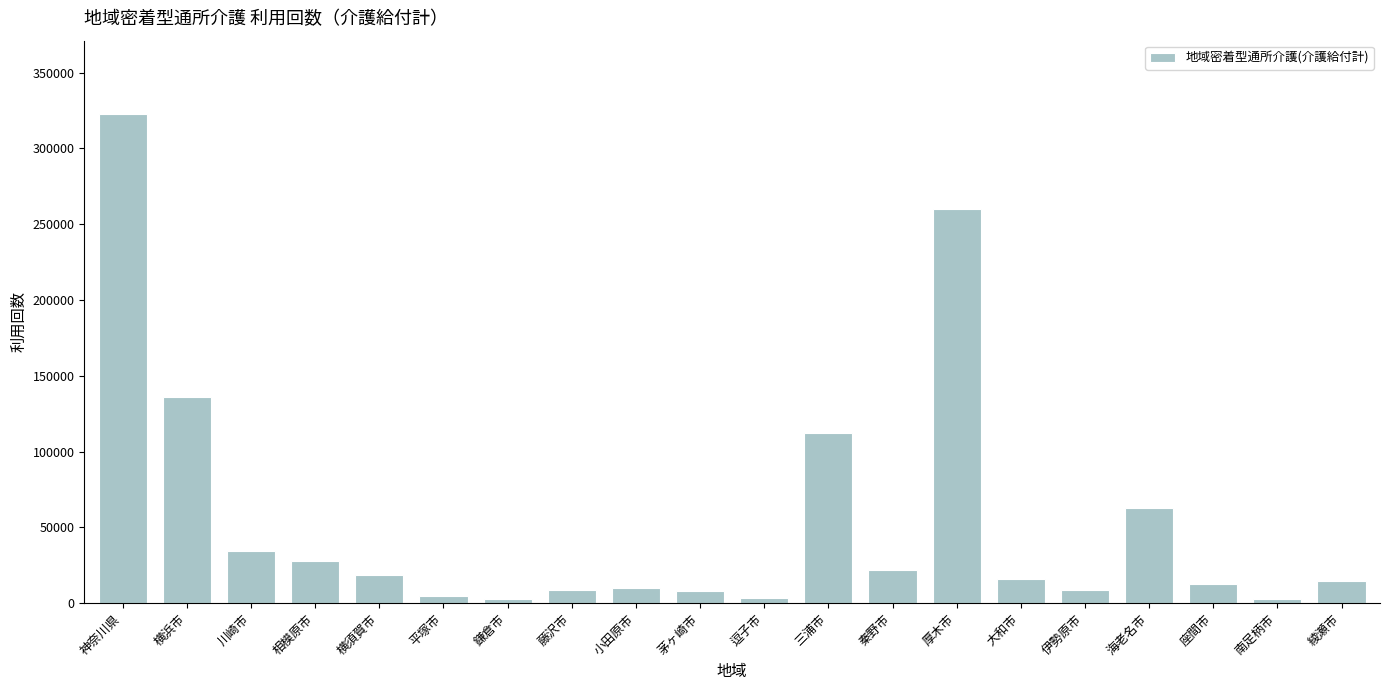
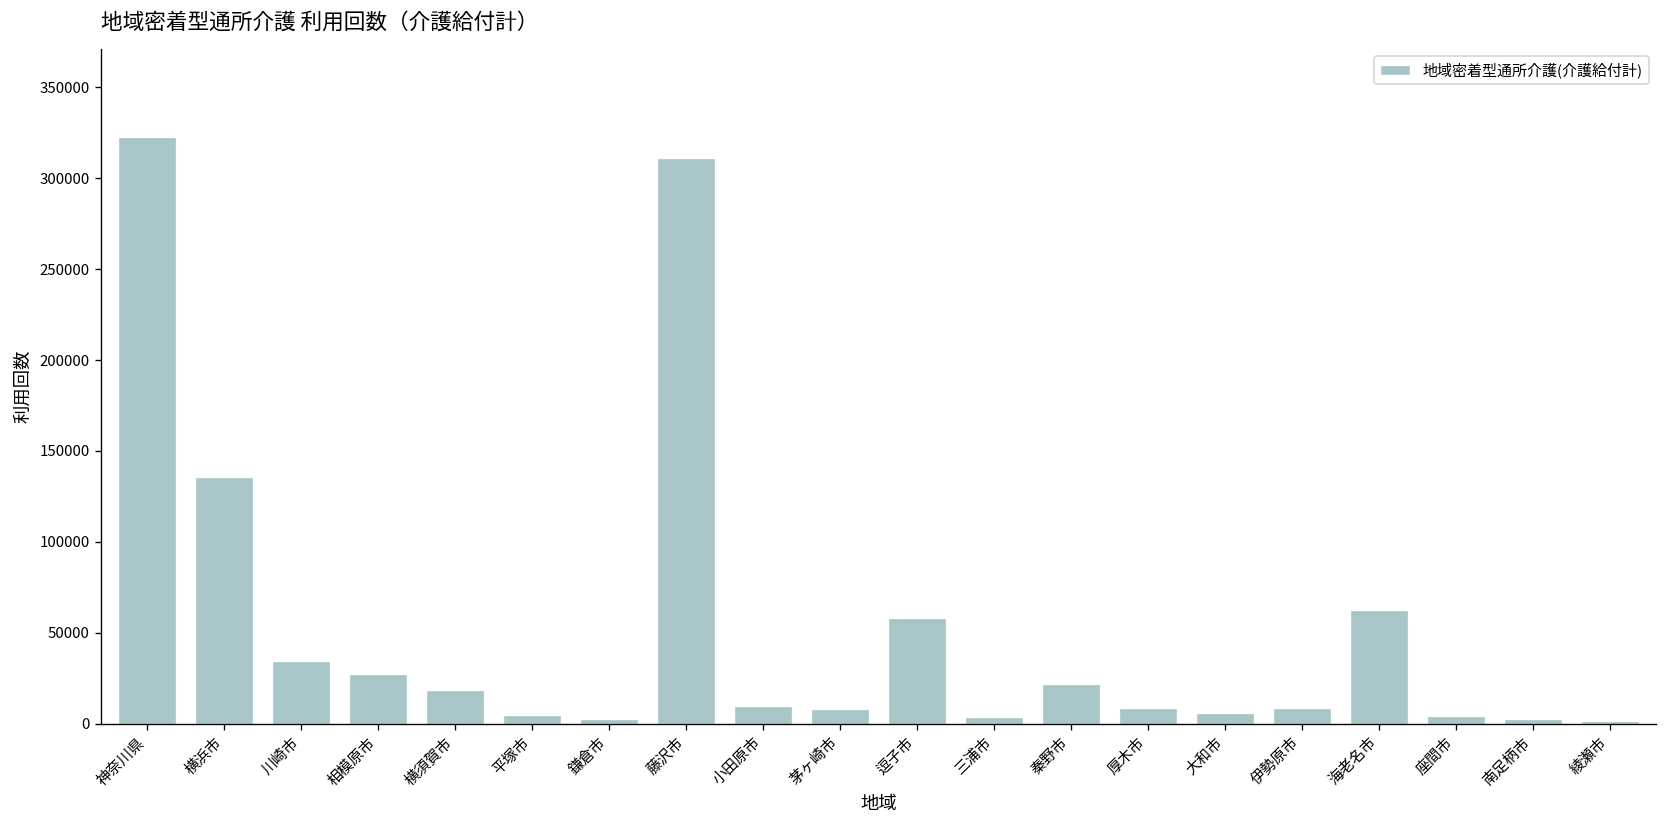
  {
    "神奈川県": 323000,
    "横浜市": 136000,
    "川崎市": 34000,
    "相模原市": 28000,
    "横須賀市": 19000,
    "平塚市": 5000,
    "鎌倉市": 3000,
-   "藤沢市": 9000,
+   "藤沢市": 311000,
    "小田原市": 10000,
    "茅ヶ崎市": 8000,
-   "逗子市": 3000,
-   "三浦市": 112000,
+   "逗子市": 58000,
+   "三浦市": 4000,
    "秦野市": 22000,
-   "厚木市": 260000,
-   "大和市": 16000,
+   "厚木市": 8000,
+   "大和市": 6000,
    "伊勢原市": 8000,
    "海老名市": 63000,
-   "座間市": 13000,
+   "座間市": 4000,
    "南足柄市": 3000,
-   "綾瀬市": 15000
+   "綾瀬市": 1000
  }
